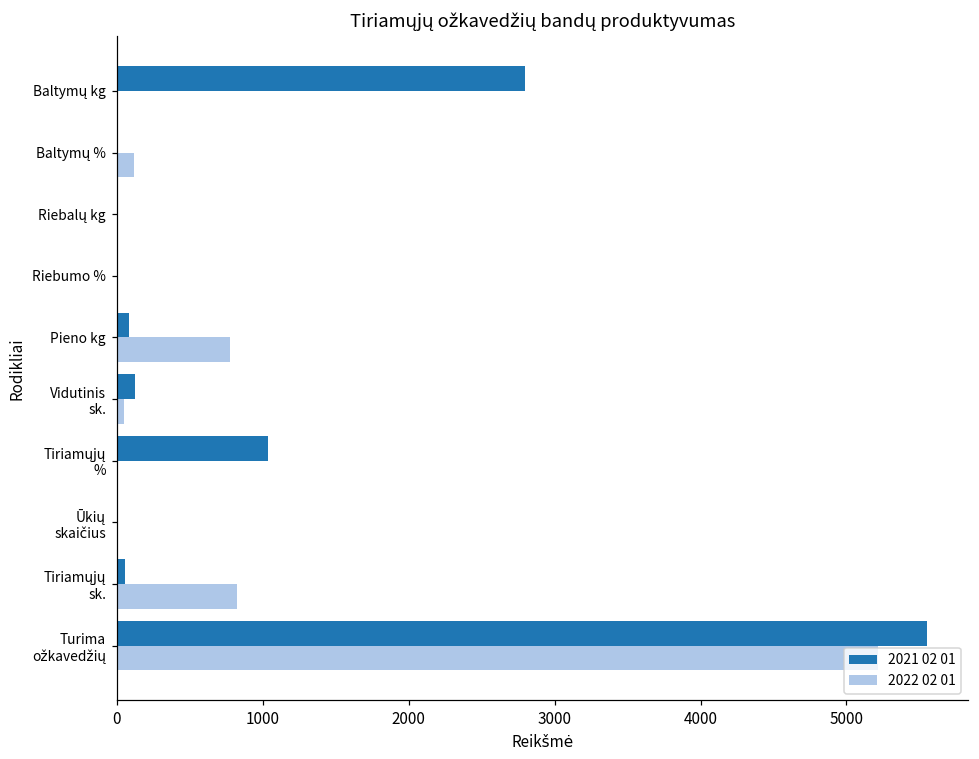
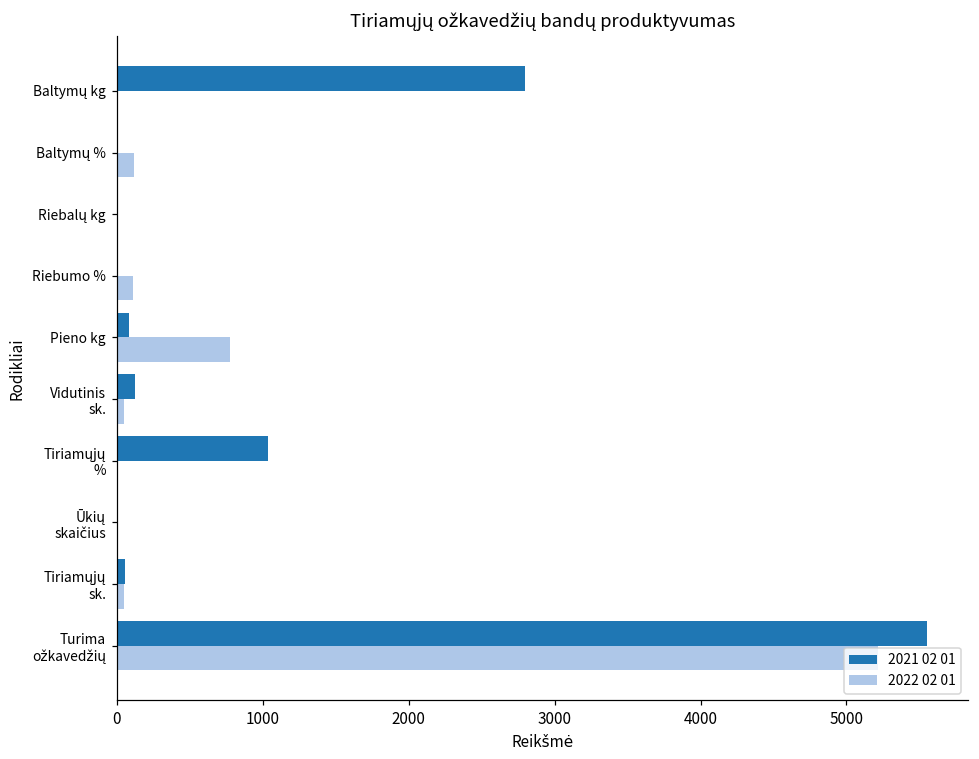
  {
    "2021 02 01": {
      "Baltymų kg": 2790,
      "Pieno kg": 80,
      "Vidutinis sk.": 130,
      "Tiriamųjų %": 1040,
      "Tiriamųjų sk.": 60,
      "Turima ožkavedžių": 5560
    },
    "2022 02 01": {
      "Baltymų %": 120,
-     "Riebumo %": 0,
+     "Riebumo %": 110,
      "Pieno kg": 770,
      "Vidutinis sk.": 50,
-     "Tiriamųjų sk.": 830
+     "Tiriamųjų sk.": 50
    }
  }
